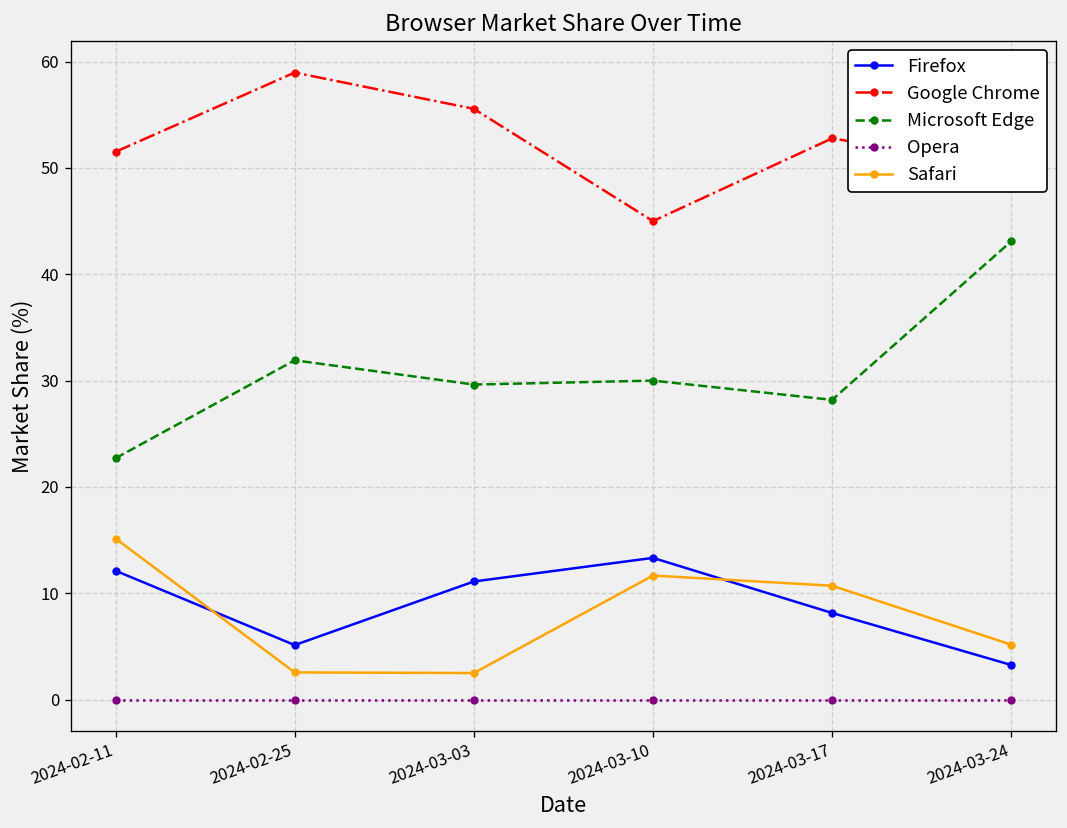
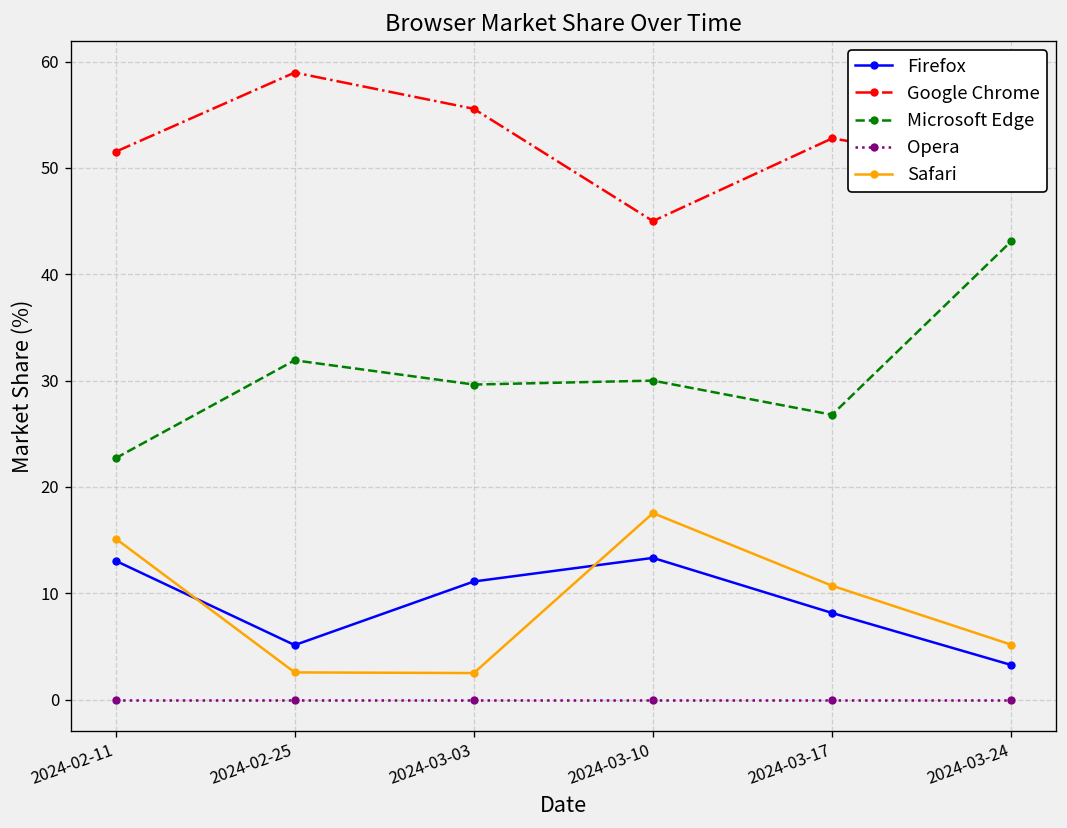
  {
    "Firefox": {
-     "2024-02-11": 12,
+     "2024-02-11": 13,
      "2024-02-25": 5,
      "2024-03-03": 11,
      "2024-03-10": 13,
      "2024-03-17": 8,
      "2024-03-24": 3
    },
    "Google Chrome": {
      "2024-02-11": 52,
      "2024-02-25": 59,
      "2024-03-03": 56,
      "2024-03-10": 45,
      "2024-03-17": 53
    },
    "Microsoft Edge": {
      "2024-02-11": 23,
      "2024-02-25": 32,
      "2024-03-03": 30,
      "2024-03-10": 30,
-     "2024-03-17": 28,
+     "2024-03-17": 27,
      "2024-03-24": 43
    },
    "Opera": {
      "2024-02-11": 0,
      "2024-02-25": 0,
      "2024-03-03": 0,
      "2024-03-10": 0,
      "2024-03-17": 0,
      "2024-03-24": 0
    },
    "Safari": {
      "2024-02-11": 15,
      "2024-02-25": 3,
      "2024-03-03": 3,
-     "2024-03-10": 12,
+     "2024-03-10": 18,
      "2024-03-17": 11,
      "2024-03-24": 5
    }
  }
